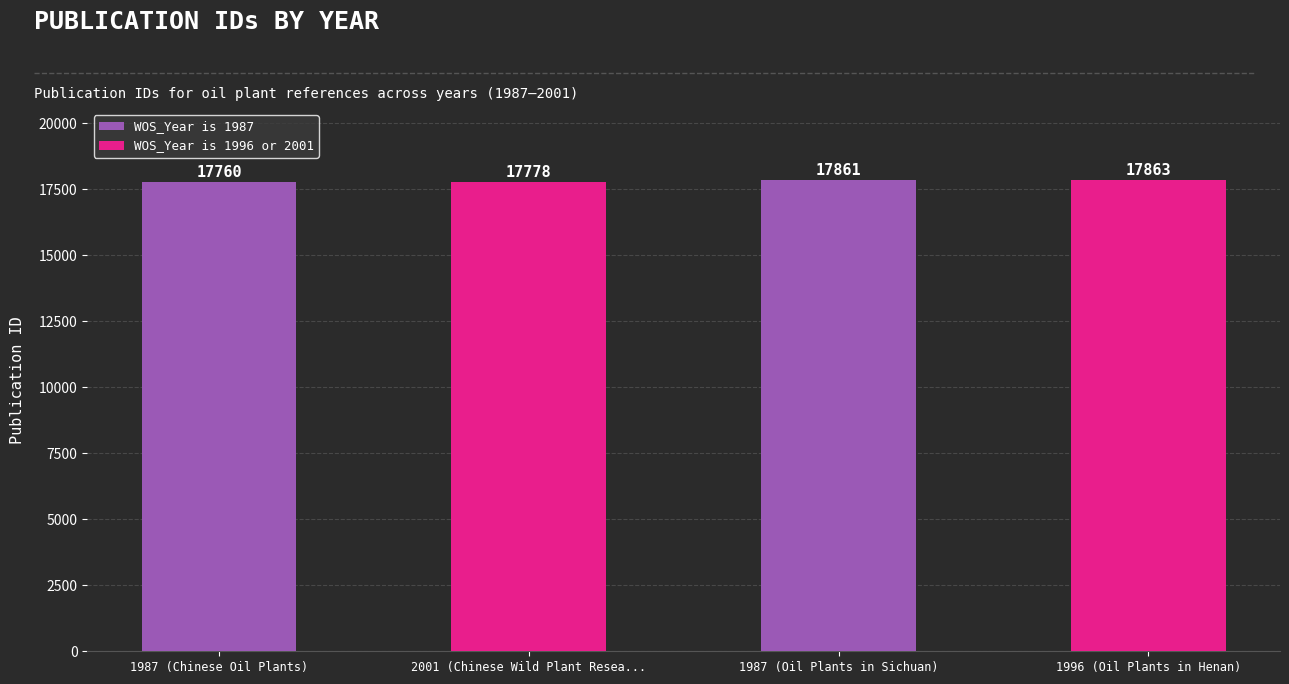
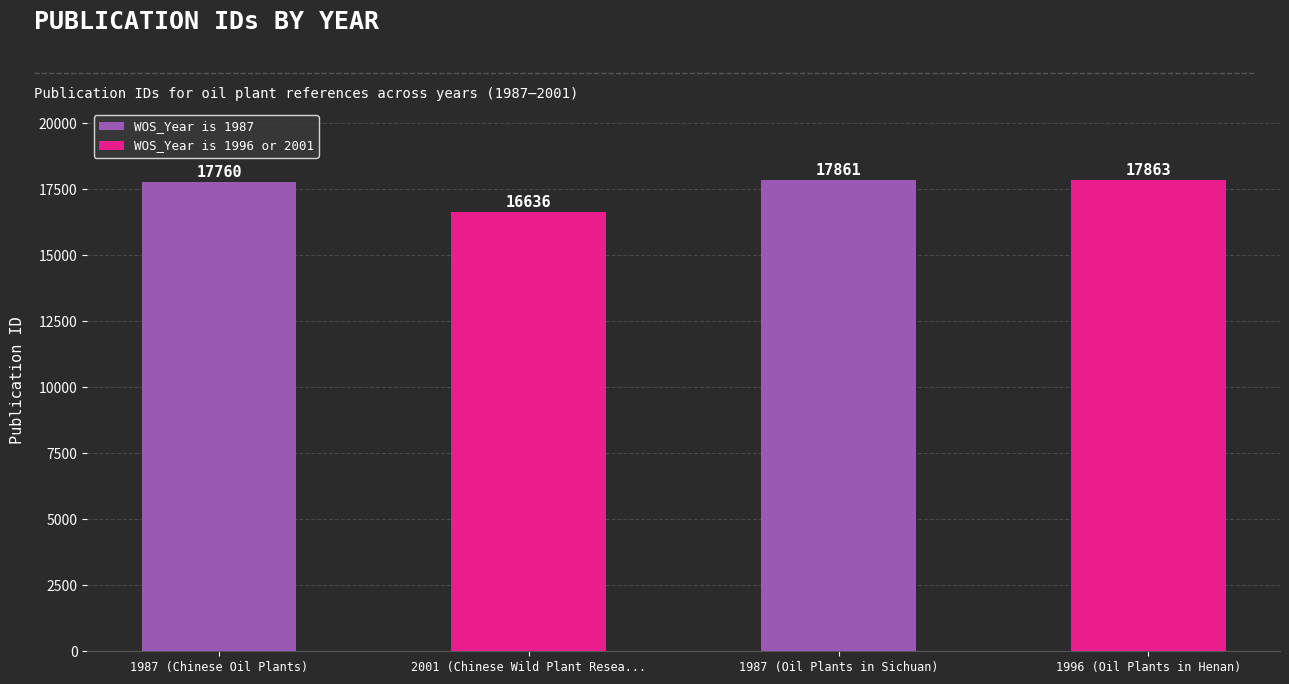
  {
    "1987 (Chinese Oil Plants)": 17760,
-   "2001 (Chinese Wild Plant Resea...": 17778,
+   "2001 (Chinese Wild Plant Resea...": 16636,
    "1987 (Oil Plants in Sichuan)": 17861,
    "1996 (Oil Plants in Henan)": 17863
  }
